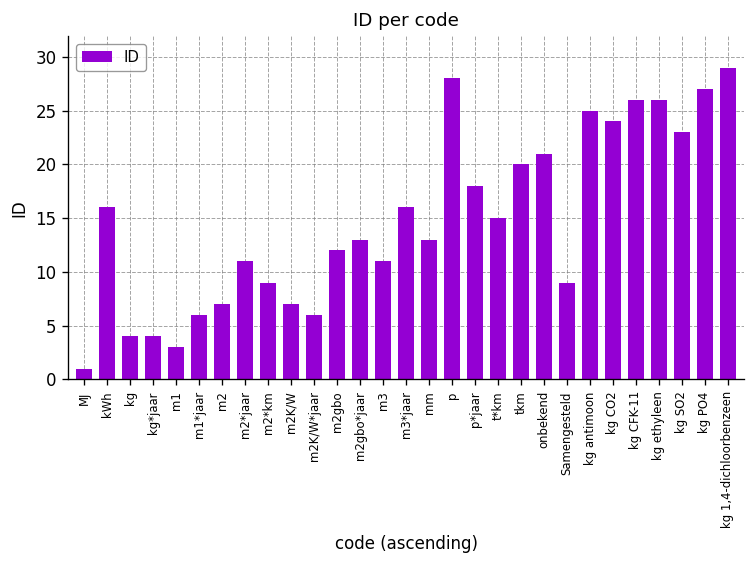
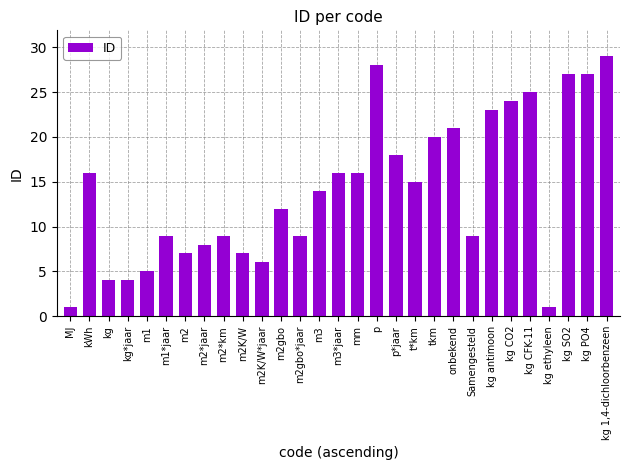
  {
    "MJ": 1,
    "kWh": 16,
    "kg": 4,
    "kg*jaar": 4,
-   "m1": 3,
-   "m1*jaar": 6,
+   "m1": 5,
+   "m1*jaar": 9,
    "m2": 7,
-   "m2*jaar": 11,
+   "m2*jaar": 8,
    "m2*km": 9,
    "m2K/W": 7,
    "m2K/W*jaar": 6,
    "m2gbo": 12,
-   "m2gbo*jaar": 13,
-   "m3": 11,
+   "m2gbo*jaar": 9,
+   "m3": 14,
    "m3*jaar": 16,
-   "mm": 13,
+   "mm": 16,
    "p": 28,
    "p*jaar": 18,
    "t*km": 15,
    "tkm": 20,
    "onbekend": 21,
    "Samengesteld": 9,
-   "kg antimoon": 25,
+   "kg antimoon": 23,
    "kg CO2": 24,
-   "kg CFK-11": 26,
-   "kg ethyleen": 26,
-   "kg SO2": 23,
+   "kg CFK-11": 25,
+   "kg ethyleen": 1,
+   "kg SO2": 27,
    "kg PO4": 27,
    "kg 1,4-dichloorbenzeen": 29
  }
